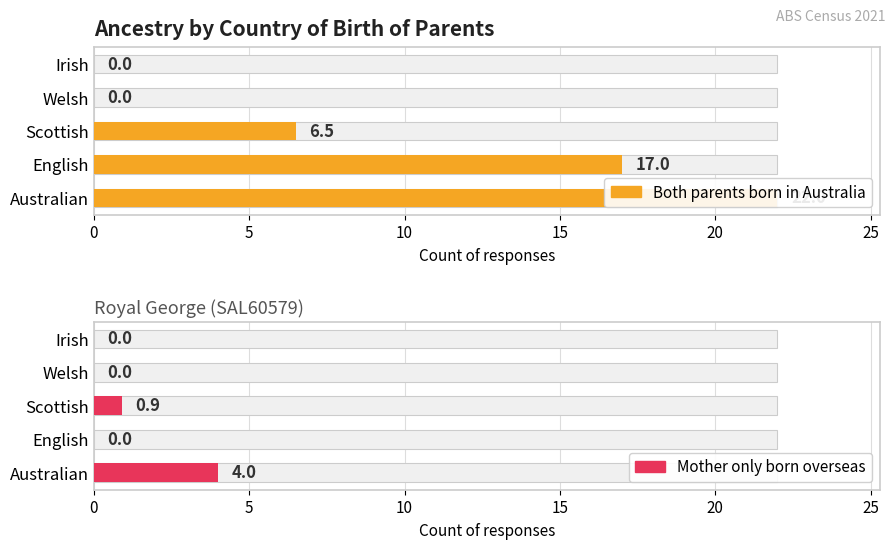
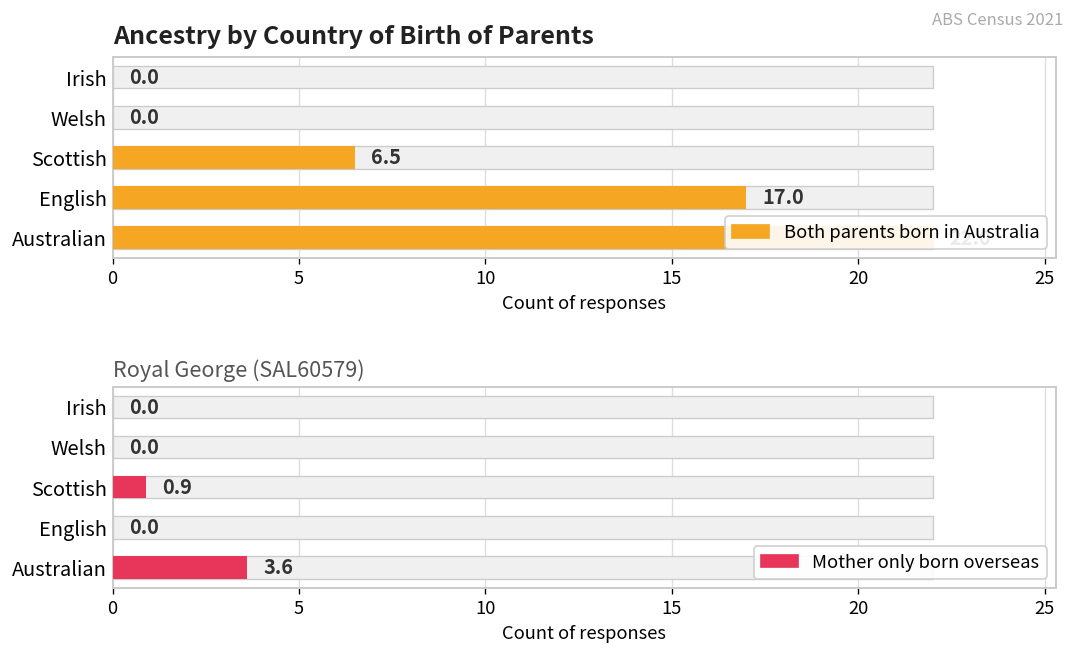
  {
    "Ancestry by Country of Birth of Parents": {
      "Both parents born in Australia": {
        "Irish": 0.0,
        "Welsh": 0.0
      }
    },
    "Royal George (SAL60579)": {
      "Mother only born overseas": {
        "Irish": 0.0,
        "Welsh": 0.0,
        "English": 0.0,
-       "Australian": 4.0
+       "Australian": 3.6
      }
    }
  }
